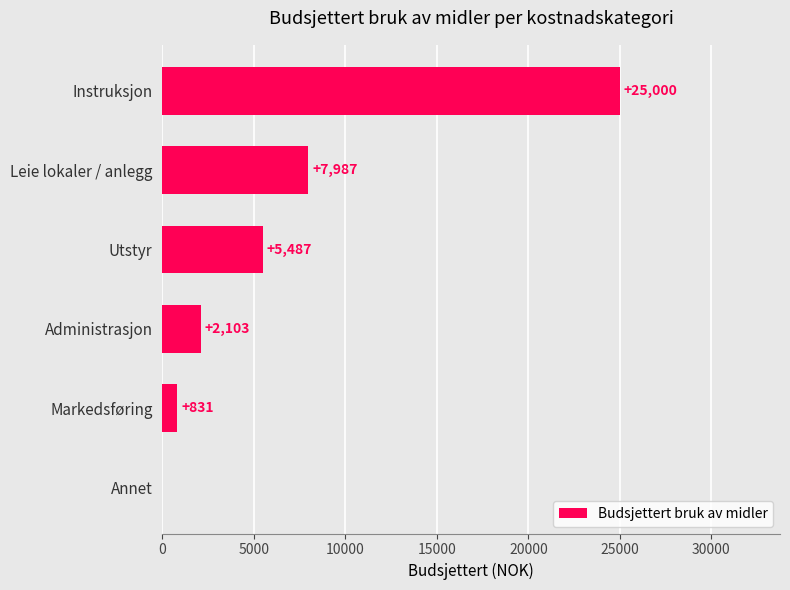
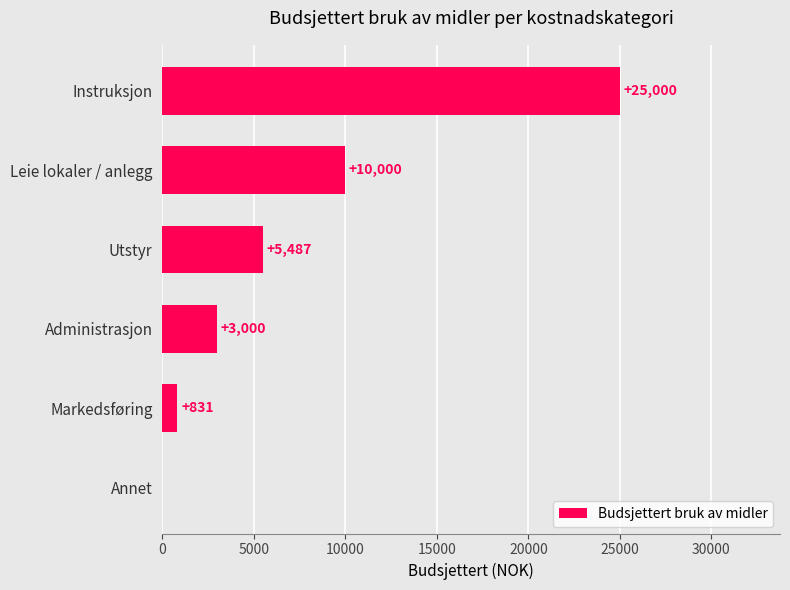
  {
    "Instruksjon": "+25,000",
-   "Leie lokaler / anlegg": "+7,987",
+   "Leie lokaler / anlegg": "+10,000",
    "Utstyr": "+5,487",
-   "Administrasjon": "+2,103",
+   "Administrasjon": "+3,000",
    "Markedsføring": "+831"
  }
